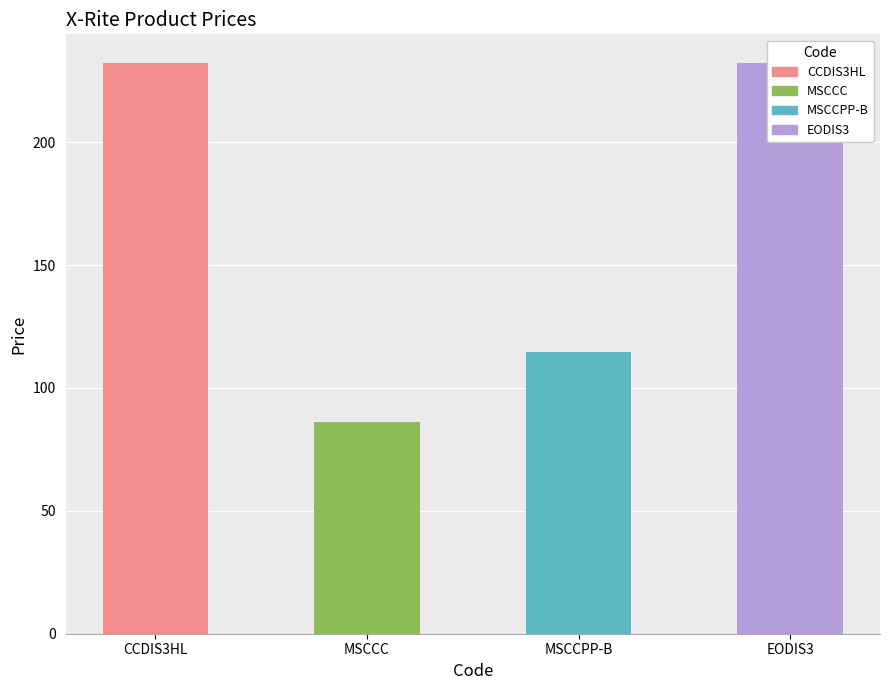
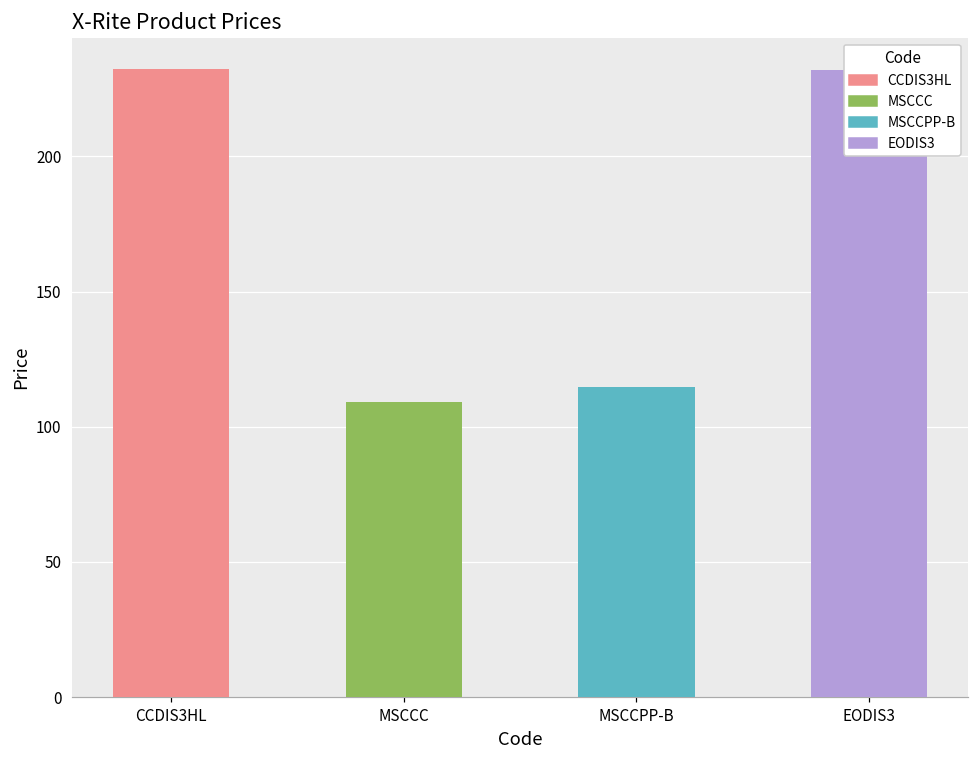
  {
    "CCDIS3HL": 232,
-   "MSCCC": 86,
+   "MSCCC": 109,
    "MSCCPP-B": 115
  }
